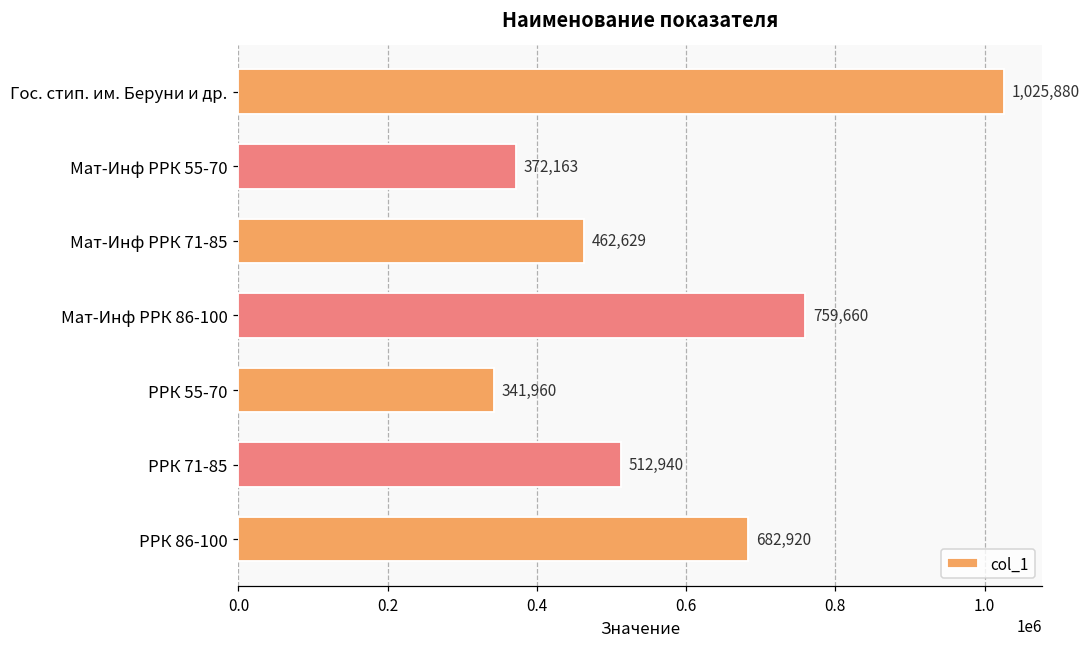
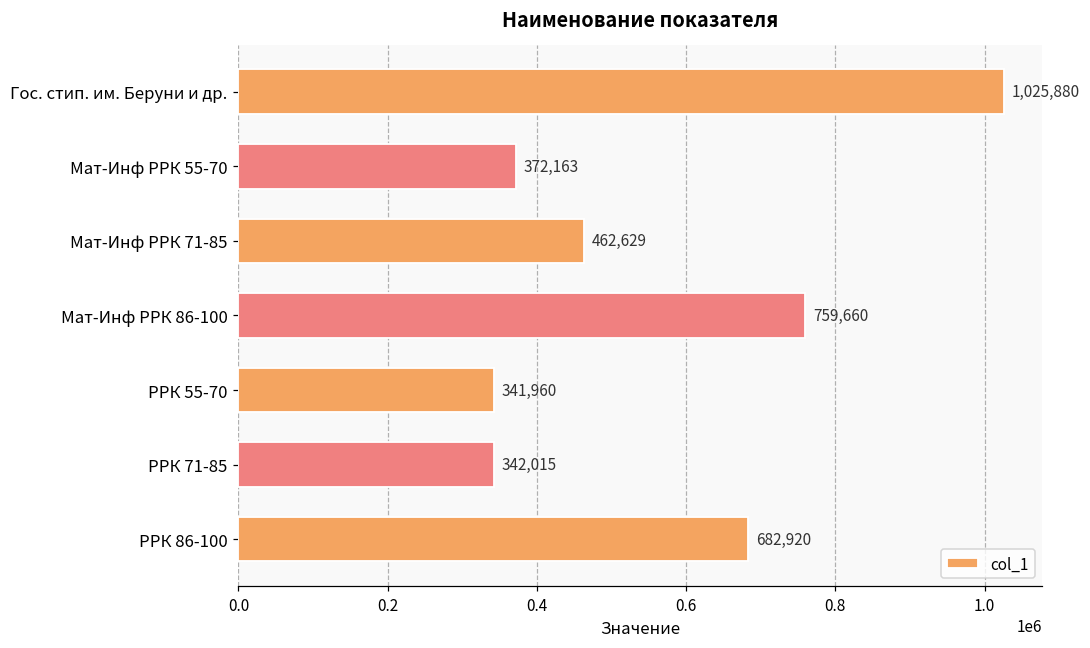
  {
    "Гос. стип. им. Беруни и др.": "1,025,880",
    "Мат-Инф РРК 55-70": "372,163",
    "Мат-Инф РРК 71-85": "462,629",
    "Мат-Инф РРК 86-100": "759,660",
    "РРК 55-70": "341,960",
-   "РРК 71-85": "512,940",
+   "РРК 71-85": "342,015",
    "РРК 86-100": "682,920"
  }
